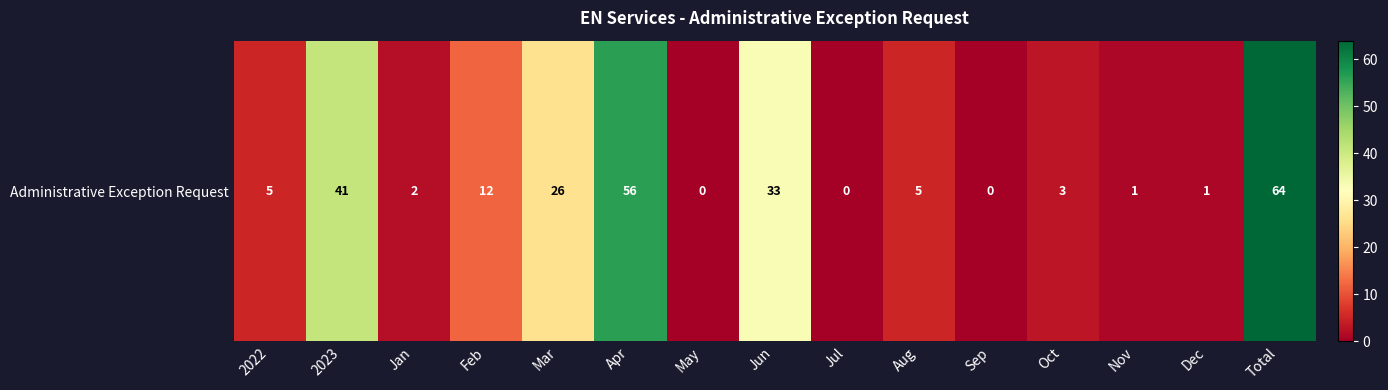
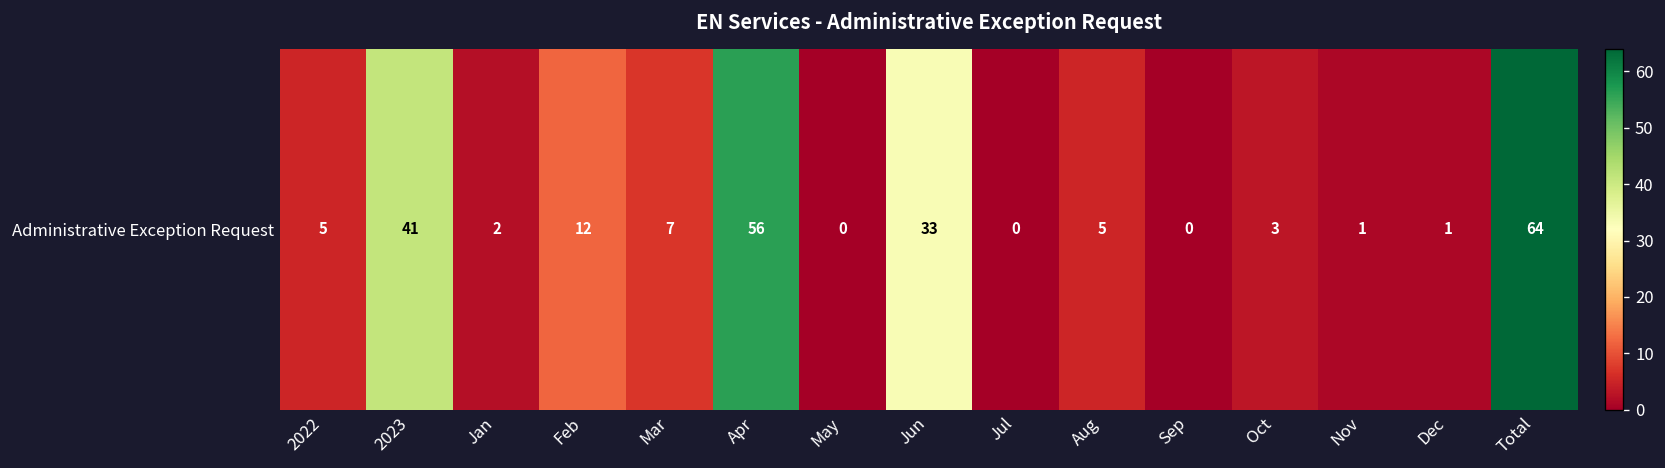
  {
    "Administrative Exception Request": {
      "2022": 5,
      "2023": 41,
      "Jan": 2,
      "Feb": 12,
-     "Mar": 26,
+     "Mar": 7,
      "Apr": 56,
      "May": 0,
      "Jun": 33,
      "Jul": 0,
      "Aug": 5,
      "Sep": 0,
      "Oct": 3,
      "Nov": 1,
      "Dec": 1,
      "Total": 64
    }
  }
